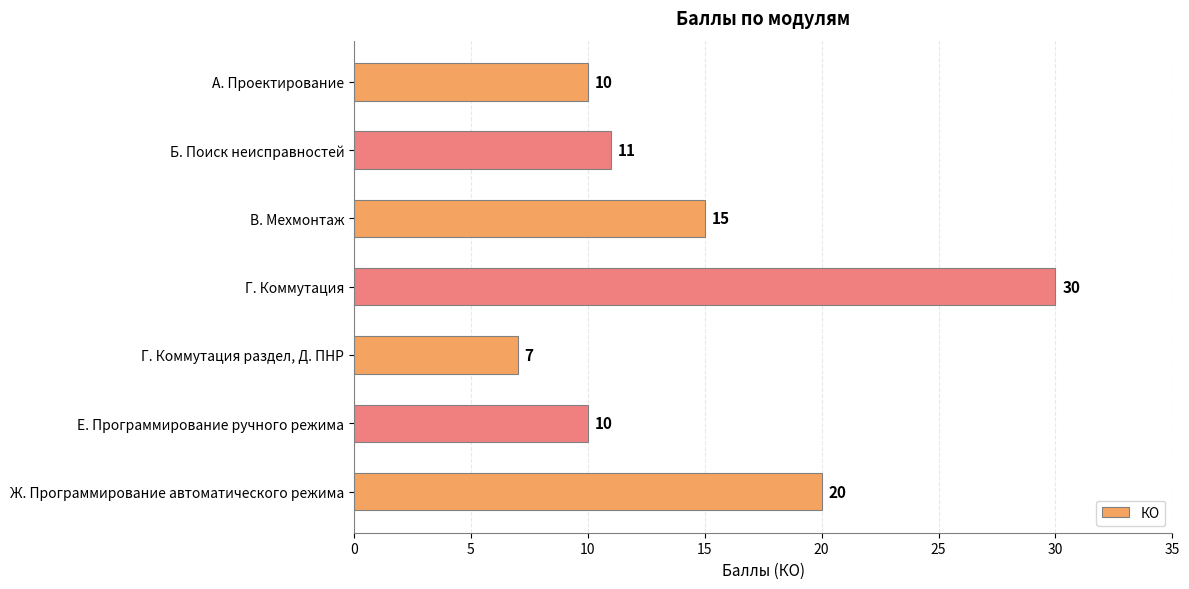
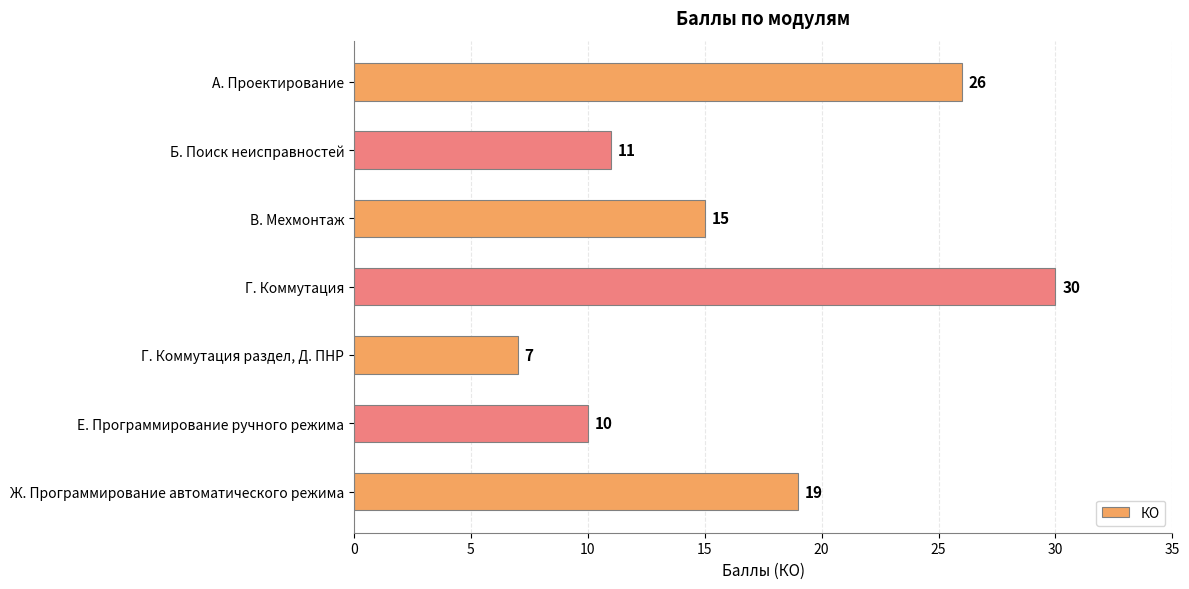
  {
-   "А. Проектирование": 10,
+   "А. Проектирование": 26,
    "Б. Поиск неисправностей": 11,
    "В. Мехмонтаж": 15,
    "Г. Коммутация": 30,
    "Г. Коммутация раздел, Д. ПНР": 7,
    "Е. Программирование ручного режима": 10,
-   "Ж. Программирование автоматического режима": 20
+   "Ж. Программирование автоматического режима": 19
  }
